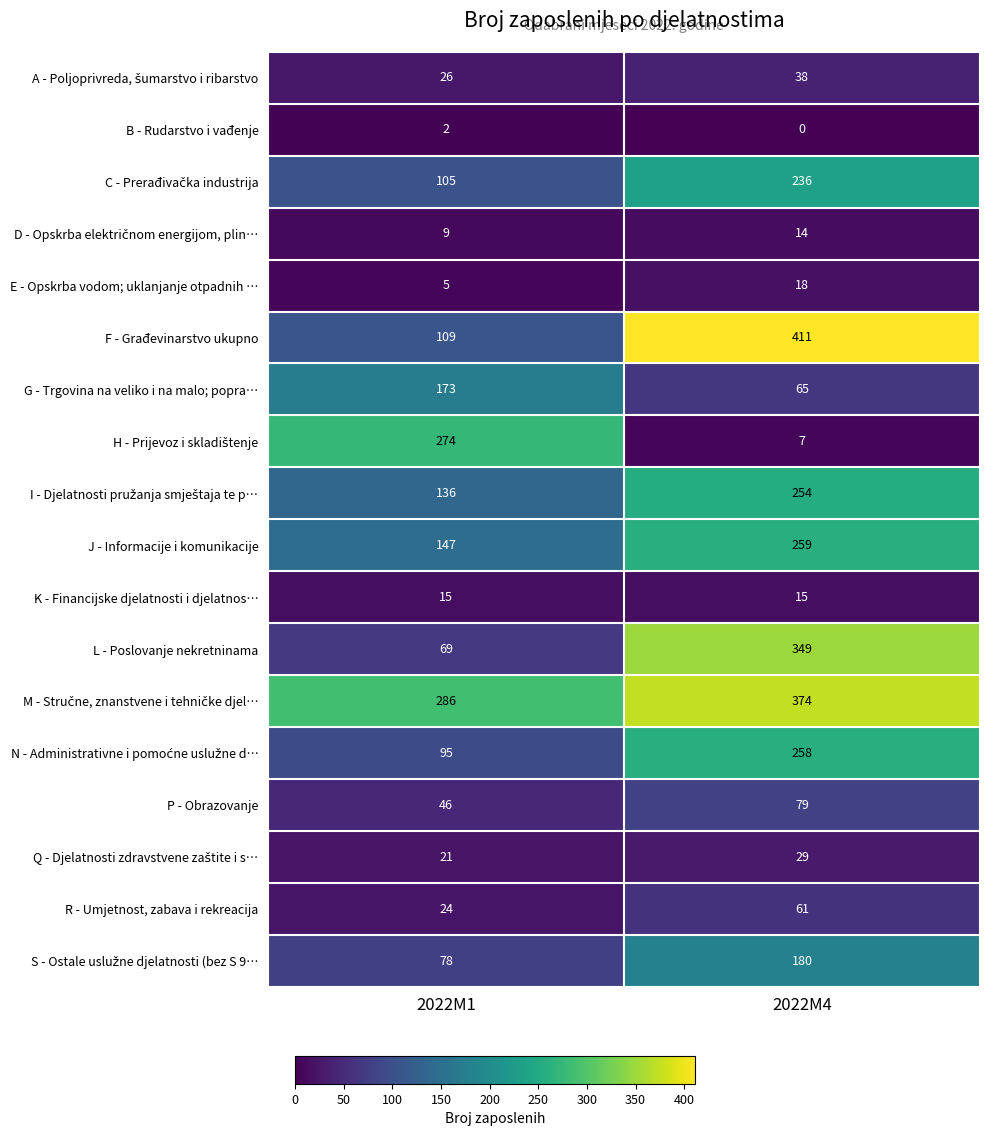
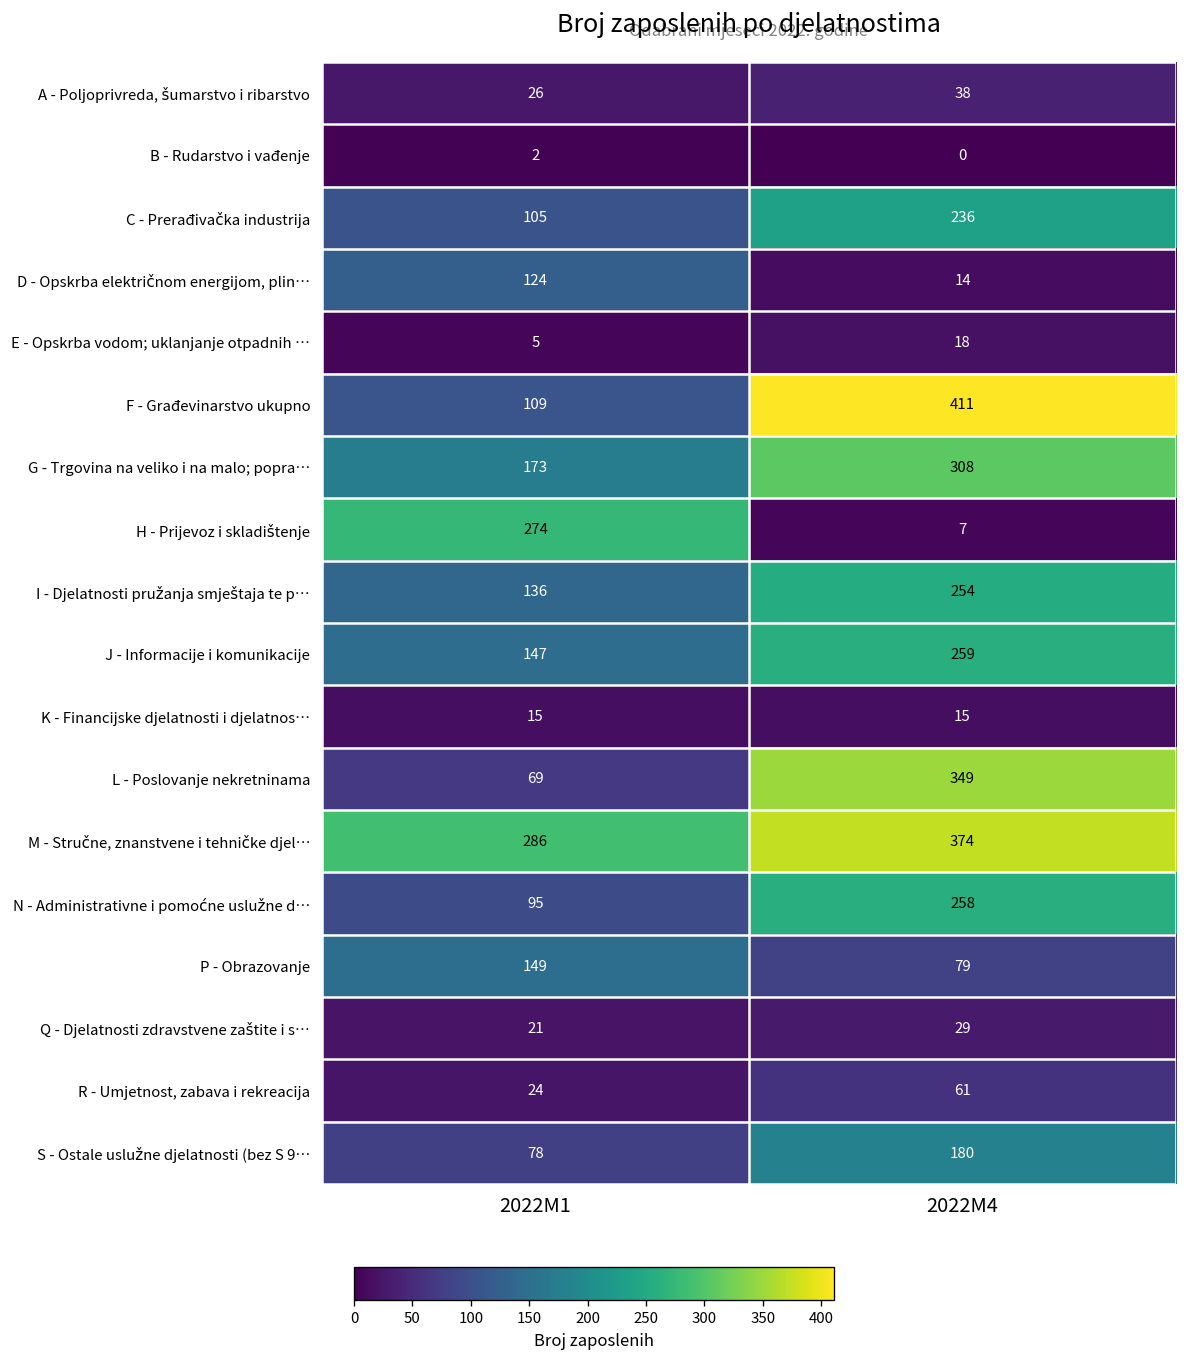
  {
    "A - Poljoprivreda, šumarstvo i ribarstvo": {
      "2022M1": 26,
      "2022M4": 38
    },
    "B - Rudarstvo i vađenje": {
      "2022M1": 2,
      "2022M4": 0
    },
    "C - Prerađivačka industrija": {
      "2022M1": 105,
      "2022M4": 236
    },
    "D - Opskrba električnom energijom, plin…": {
-     "2022M1": 9,
+     "2022M1": 124,
      "2022M4": 14
    },
    "E - Opskrba vodom; uklanjanje otpadnih …": {
      "2022M1": 5,
      "2022M4": 18
    },
    "F - Građevinarstvo ukupno": {
      "2022M1": 109,
      "2022M4": 411
    },
    "G - Trgovina na veliko i na malo; popra…": {
      "2022M1": 173,
-     "2022M4": 65
+     "2022M4": 308
    },
    "H - Prijevoz i skladištenje": {
      "2022M1": 274,
      "2022M4": 7
    },
    "I - Djelatnosti pružanja smještaja te p…": {
      "2022M1": 136,
      "2022M4": 254
    },
    "J - Informacije i komunikacije": {
      "2022M1": 147,
      "2022M4": 259
    },
    "K - Financijske djelatnosti i djelatnos…": {
      "2022M1": 15,
      "2022M4": 15
    },
    "L - Poslovanje nekretninama": {
      "2022M1": 69,
      "2022M4": 349
    },
    "M - Stručne, znanstvene i tehničke djel…": {
      "2022M1": 286,
      "2022M4": 374
    },
    "N - Administrativne i pomoćne uslužne d…": {
      "2022M1": 95,
      "2022M4": 258
    },
    "P - Obrazovanje": {
-     "2022M1": 46,
+     "2022M1": 149,
      "2022M4": 79
    },
    "Q - Djelatnosti zdravstvene zaštite i s…": {
      "2022M1": 21,
      "2022M4": 29
    },
    "R - Umjetnost, zabava i rekreacija": {
      "2022M1": 24,
      "2022M4": 61
    },
    "S - Ostale uslužne djelatnosti (bez S 9…": {
      "2022M1": 78,
      "2022M4": 180
    }
  }
